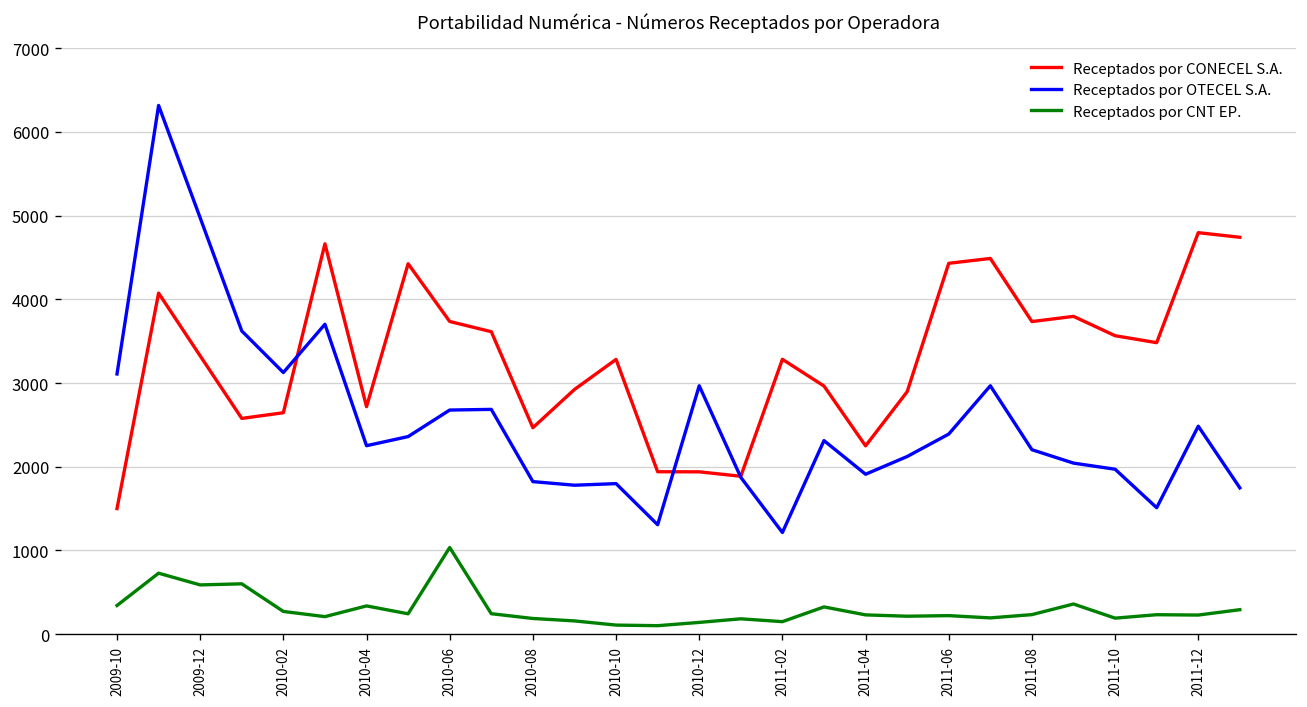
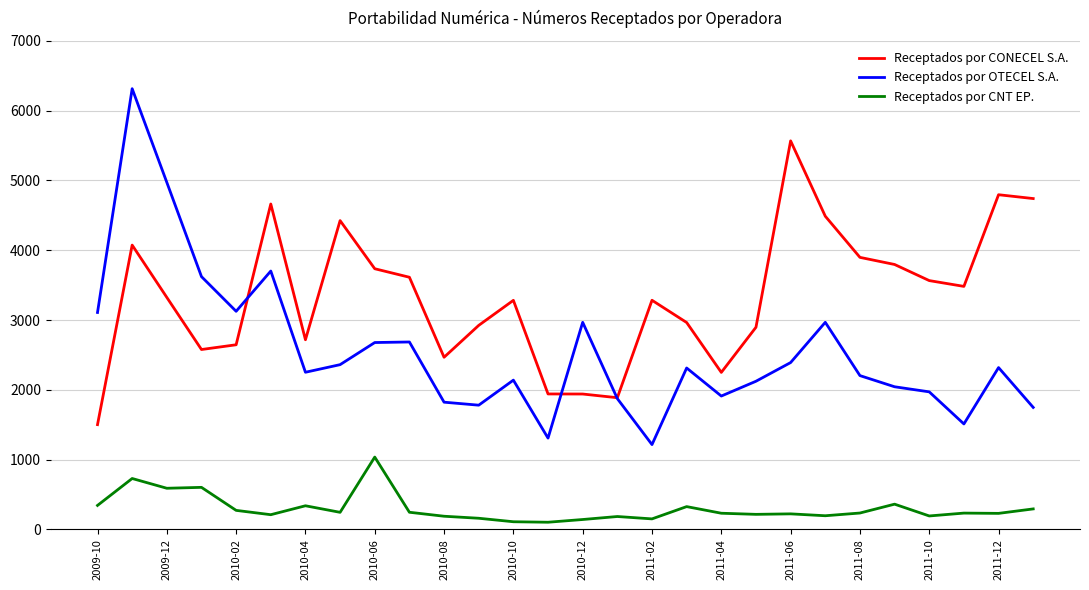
  {
    "Receptados por CONECEL S.A.": {
      "2009-10": 1500,
      "2009-12": 3300,
      "2010-02": 2600,
      "2010-04": 2700,
      "2010-06": 3700,
      "2010-08": 2500,
      "2010-10": 3300,
      "2010-12": 1900,
      "2011-02": 3300,
      "2011-04": 2200,
-     "2011-06": 4400,
-     "2011-08": 3700,
+     "2011-06": 5600,
+     "2011-08": 3900,
      "2011-10": 3600,
      "2011-12": 4800
    },
    "Receptados por OTECEL S.A.": {
      "2009-10": 3100,
      "2009-12": 5000,
      "2010-02": 3100,
      "2010-04": 2300,
      "2010-06": 2700,
      "2010-08": 1800,
-     "2010-10": 1800,
+     "2010-10": 2100,
      "2010-12": 3000,
      "2011-02": 1200,
      "2011-04": 1900,
      "2011-06": 2400,
      "2011-08": 2200,
      "2011-10": 2000,
-     "2011-12": 2500
+     "2011-12": 2300
    },
    "Receptados por CNT EP.": {
      "2009-10": 300,
      "2009-12": 600,
      "2010-02": 300,
      "2010-04": 300,
      "2010-06": 1000,
      "2010-08": 200,
      "2010-10": 100,
      "2010-12": 100,
      "2011-02": 100,
      "2011-04": 200,
      "2011-06": 200,
      "2011-08": 200,
      "2011-10": 200,
      "2011-12": 200
    }
  }
